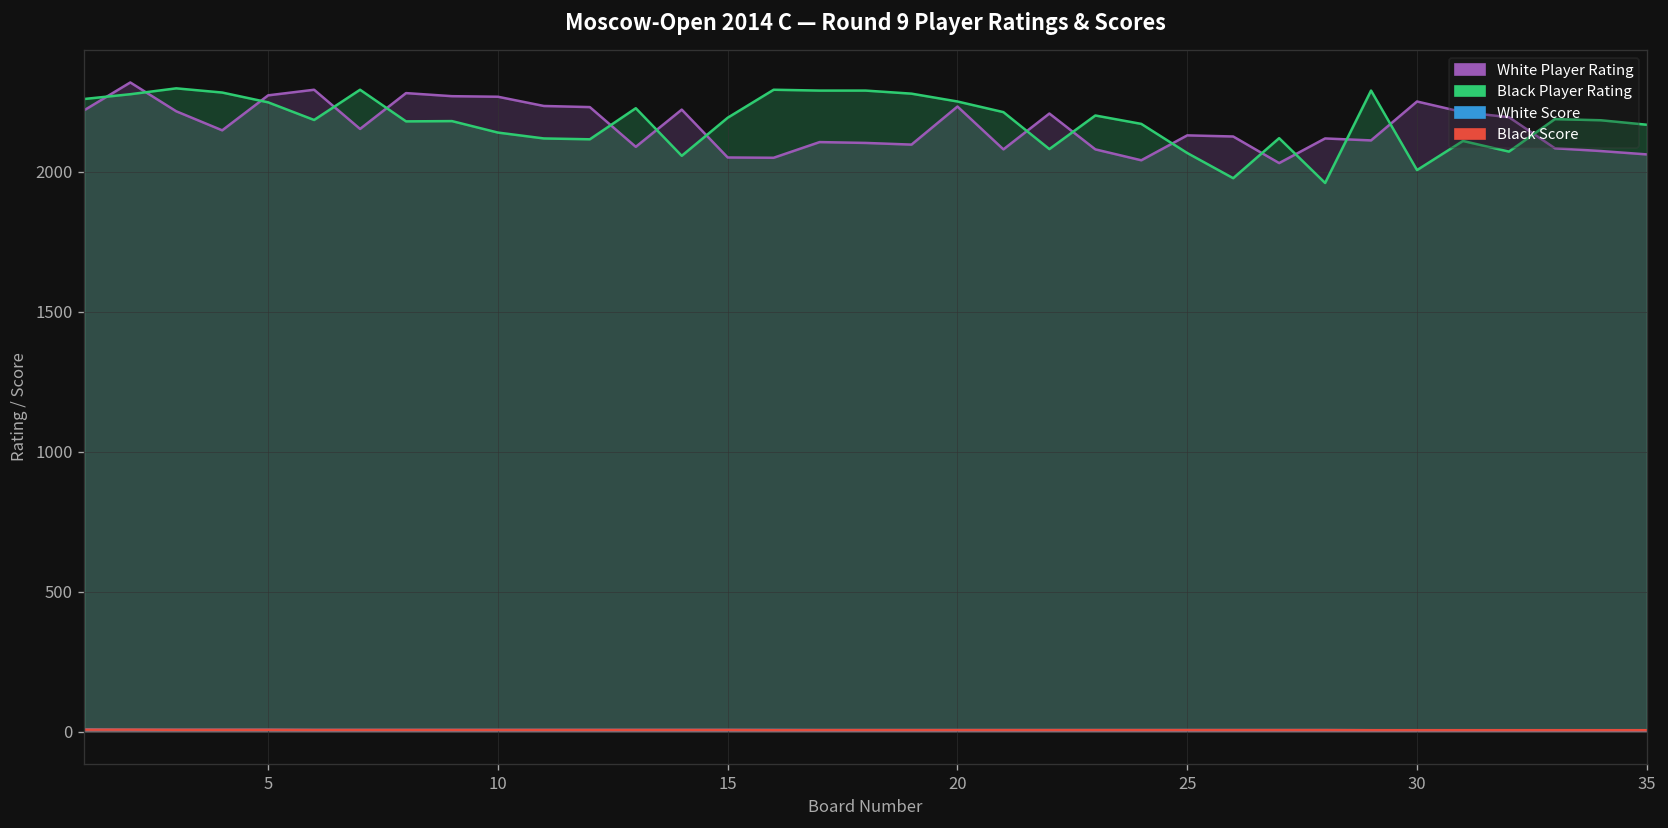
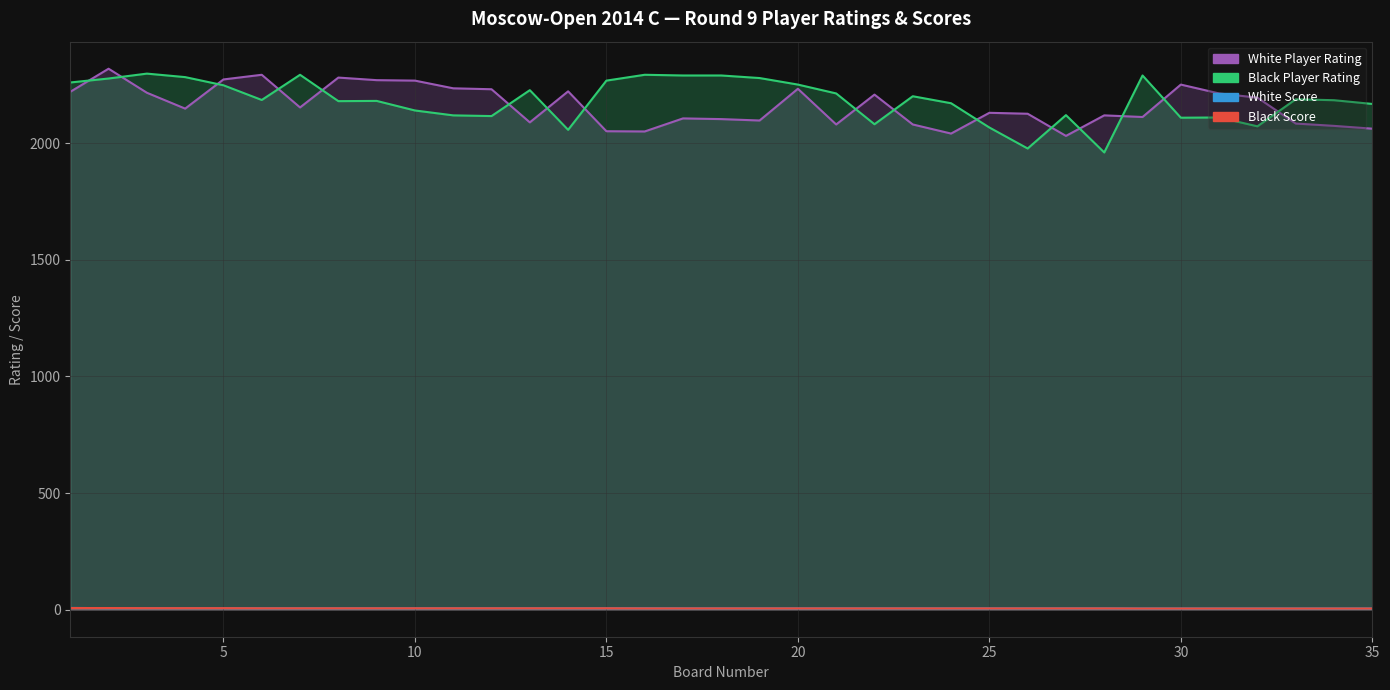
  {
    "Black Player Rating": {
      "5": 2250,
      "10": 2140,
-     "15": 2190,
+     "15": 2270,
      "20": 2250,
      "25": 2070,
-     "30": 2010,
+     "30": 2110,
      "35": 2170
    }
  }
